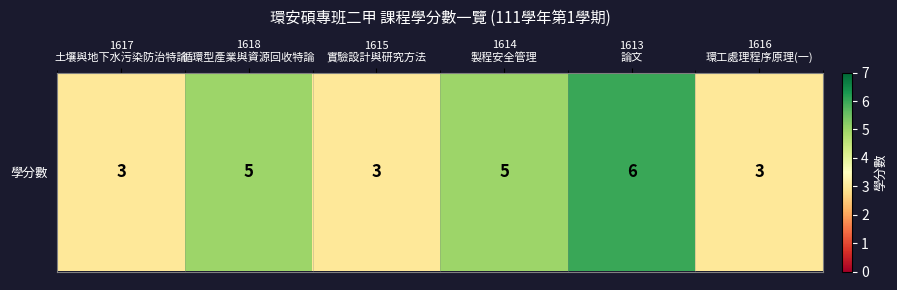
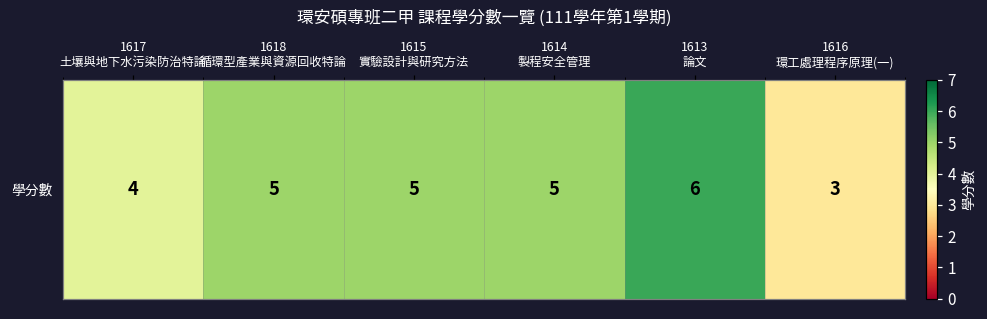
  {
    "學分數": {
-     "1617 土壤與地下水污染防治特論": 3,
+     "1617 土壤與地下水污染防治特論": 4,
      "1618 循環型產業與資源回收特論": 5,
-     "1615 實驗設計與研究方法": 3,
+     "1615 實驗設計與研究方法": 5,
      "1614 製程安全管理": 5,
      "1613 論文": 6,
      "1616 環工處理程序原理(一)": 3
    }
  }
